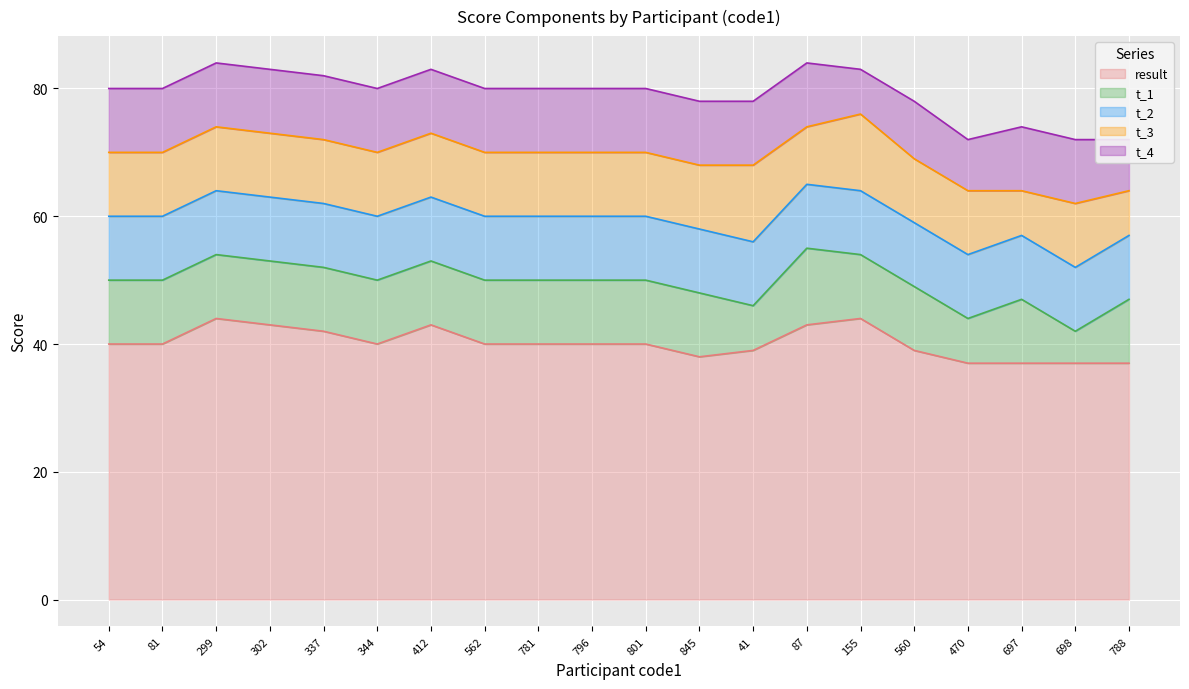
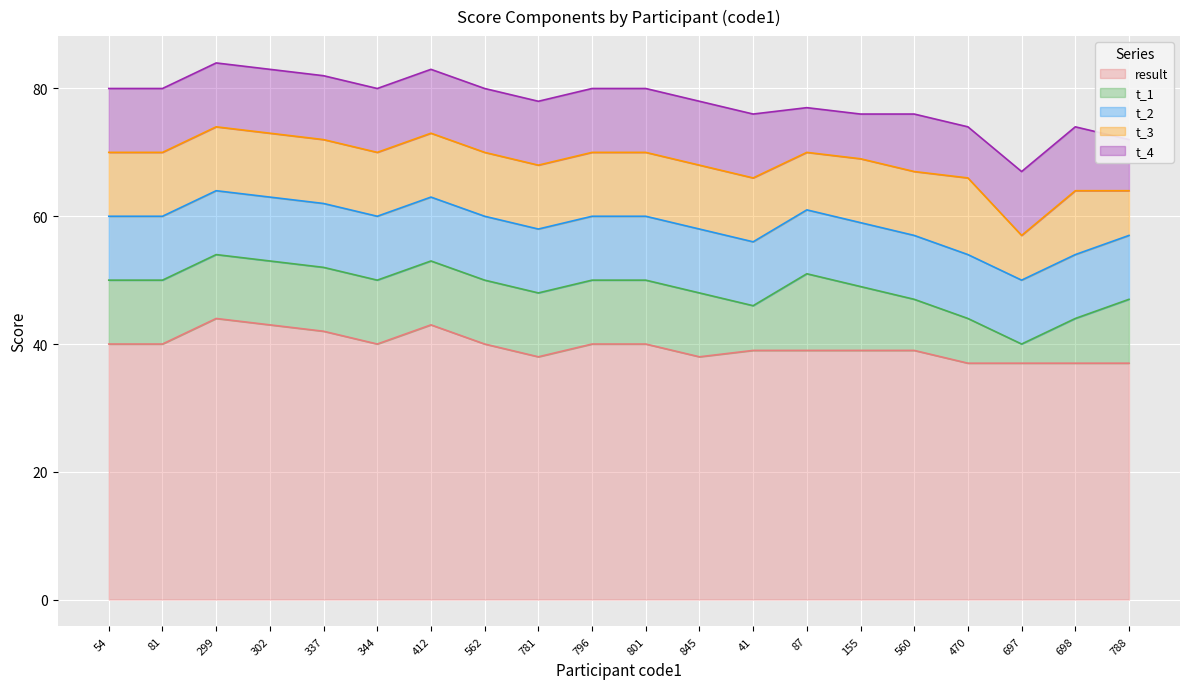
  {
    "result": {
      "54": 40,
      "81": 40,
      "299": 44,
      "302": 43,
      "337": 42,
      "344": 40,
      "412": 43,
      "562": 40,
-     "781": 40,
+     "781": 38,
      "796": 40,
      "801": 40,
      "845": 38,
      "41": 39,
-     "87": 43,
-     "155": 44,
+     "87": 39,
+     "155": 39,
      "560": 39,
      "470": 37,
      "697": 37,
      "698": 37,
      "788": 37
    },
    "t_1": {
      "54": 10,
      "81": 10,
      "299": 10,
      "302": 10,
      "337": 10,
      "344": 10,
      "412": 10,
      "562": 10,
      "781": 10,
      "796": 10,
      "801": 10,
      "845": 10,
      "41": 7,
      "87": 12,
      "155": 10,
-     "560": 10,
+     "560": 8,
      "470": 7,
-     "697": 10,
-     "698": 5,
+     "697": 3,
+     "698": 7,
      "788": 10
    },
    "t_2": {
      "54": 10,
      "81": 10,
      "299": 10,
      "302": 10,
      "337": 10,
      "344": 10,
      "412": 10,
      "562": 10,
      "781": 10,
      "796": 10,
      "801": 10,
      "845": 10,
      "41": 10,
      "87": 10,
      "155": 10,
      "560": 10,
      "470": 10,
      "697": 10,
      "698": 10,
      "788": 10
    },
    "t_3": {
      "54": 10,
      "81": 10,
      "299": 10,
      "302": 10,
      "337": 10,
      "344": 10,
      "412": 10,
      "562": 10,
      "781": 10,
      "796": 10,
      "801": 10,
      "845": 10,
-     "41": 12,
+     "41": 10,
      "87": 9,
-     "155": 12,
+     "155": 10,
      "560": 10,
-     "470": 10,
+     "470": 12,
      "697": 7,
      "698": 10,
      "788": 7
    },
    "t_4": {
      "54": 10,
      "81": 10,
      "299": 10,
      "302": 10,
      "337": 10,
      "344": 10,
      "412": 10,
      "562": 10,
      "781": 10,
      "796": 10,
      "801": 10,
      "845": 10,
      "41": 10,
-     "87": 10,
+     "87": 7,
      "155": 7,
      "560": 9,
      "470": 8,
      "697": 10,
      "698": 10
    }
  }
